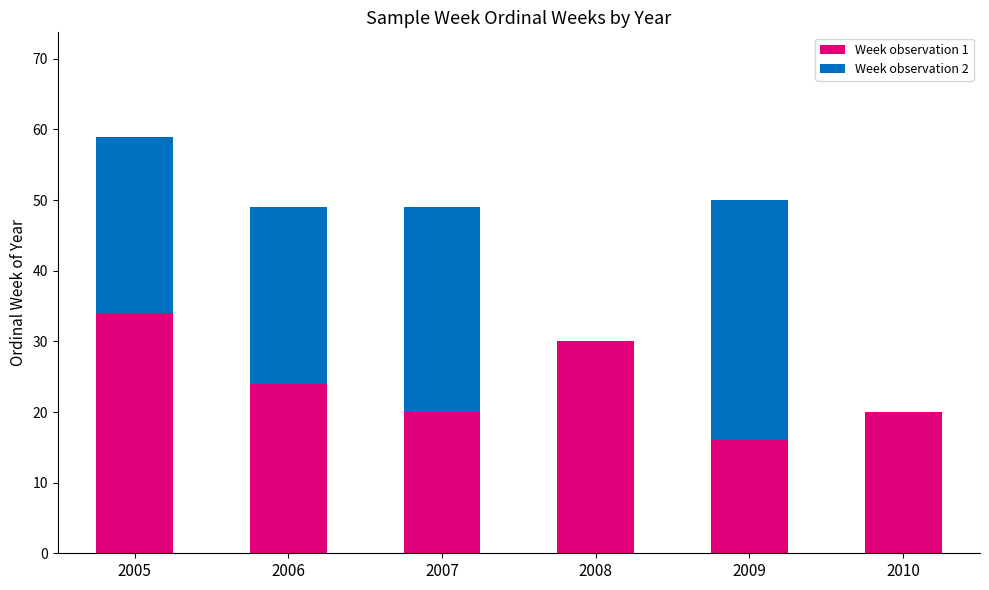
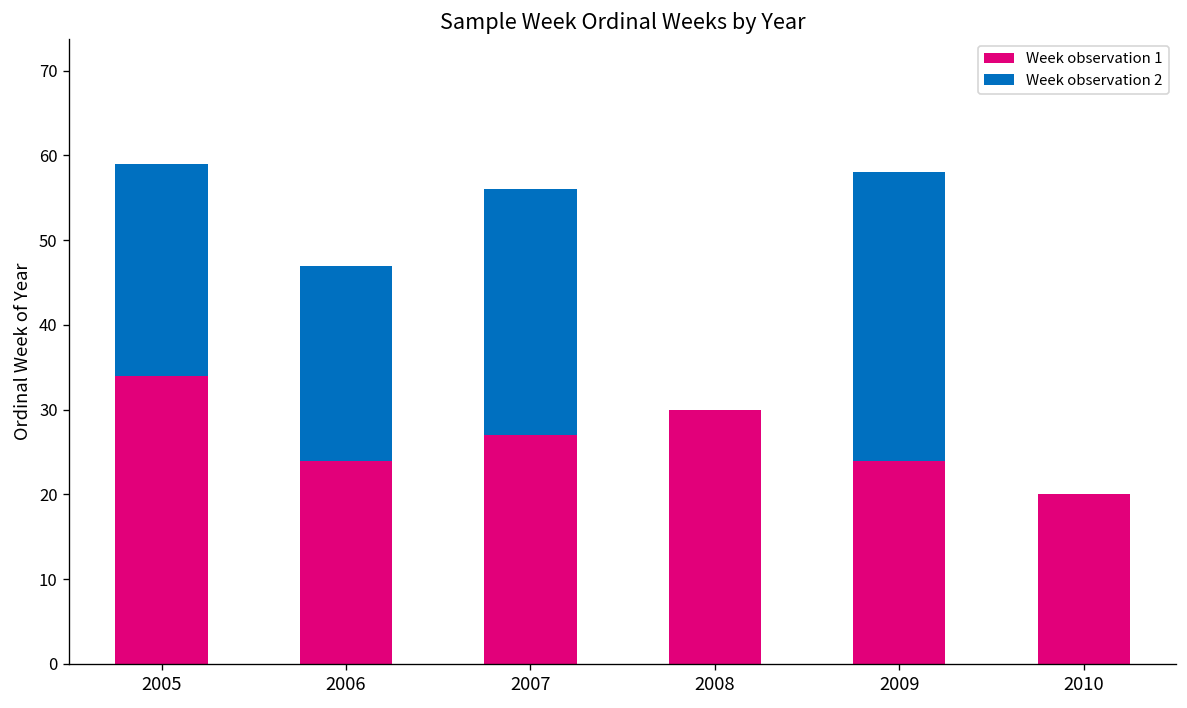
  {
    "Week observation 1": {
      "2005": 34,
      "2006": 24,
-     "2007": 20,
+     "2007": 27,
      "2008": 30,
-     "2009": 16,
+     "2009": 24,
      "2010": 20
    },
    "Week observation 2": {
      "2005": 25,
-     "2006": 25,
+     "2006": 23,
      "2007": 29,
      "2008": 0,
      "2009": 34,
      "2010": 0
    }
  }
